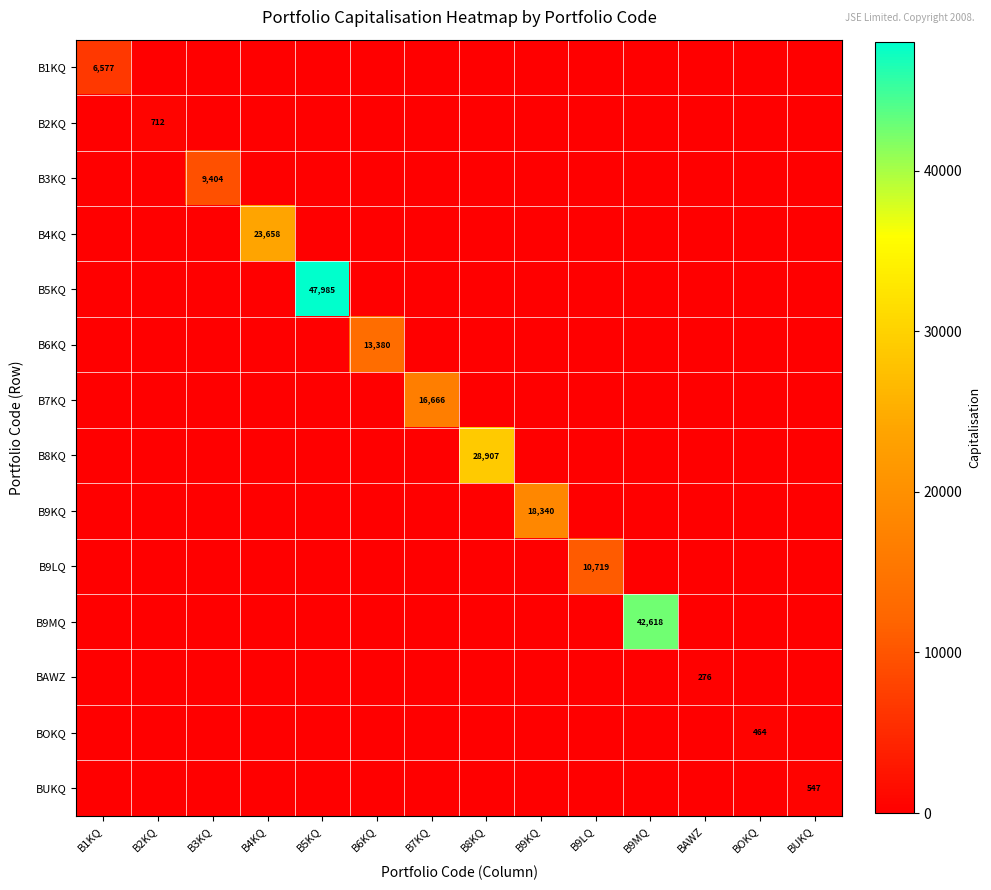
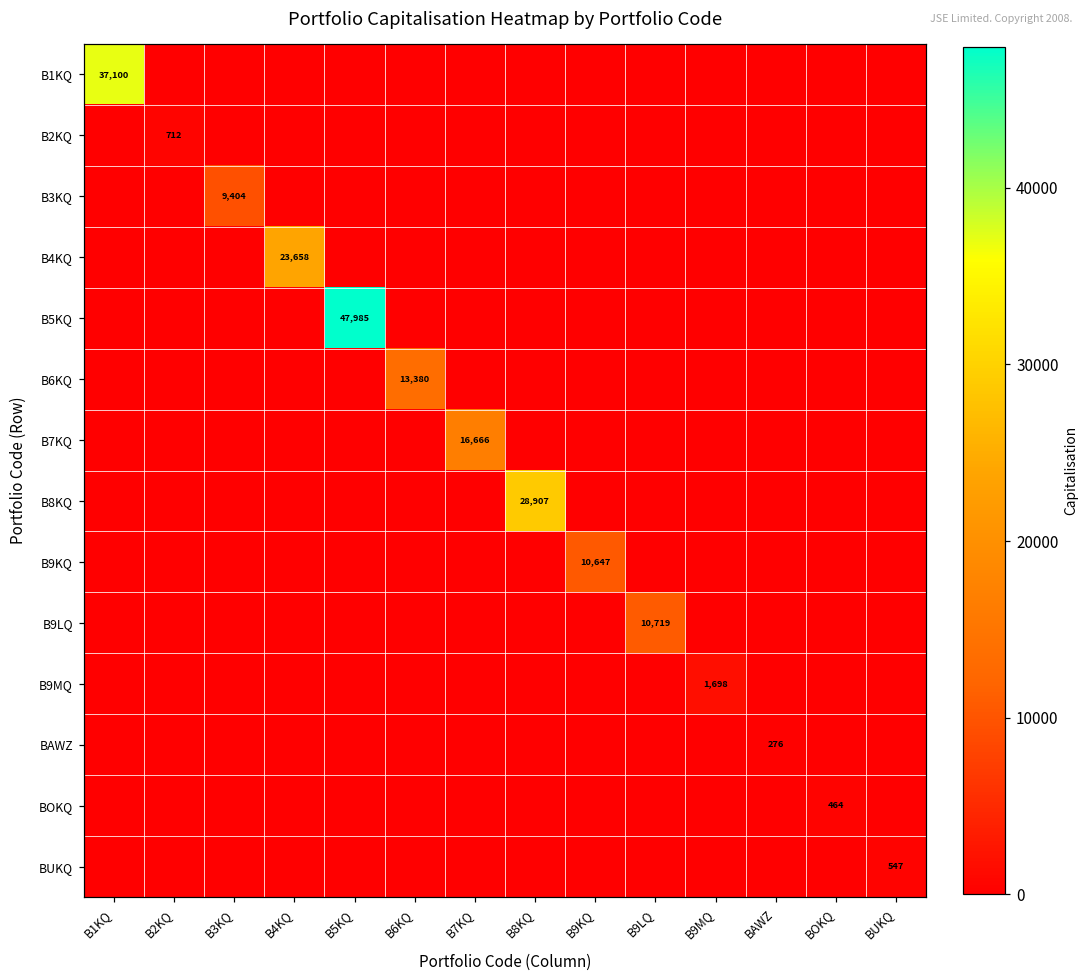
  {
    "B1KQ": {
-     "B1KQ": "6,577"
+     "B1KQ": "37,100"
    },
    "B2KQ": {
      "B2KQ": "712"
    },
    "B3KQ": {
      "B3KQ": "9,404"
    },
    "B4KQ": {
      "B4KQ": "23,658"
    },
    "B5KQ": {
      "B5KQ": "47,985"
    },
    "B6KQ": {
      "B6KQ": "13,380"
    },
    "B7KQ": {
      "B7KQ": "16,666"
    },
    "B8KQ": {
      "B8KQ": "28,907"
    },
    "B9KQ": {
-     "B9KQ": "18,340"
+     "B9KQ": "10,647"
    },
    "B9LQ": {
      "B9LQ": "10,719"
    },
    "B9MQ": {
-     "B9MQ": "42,618"
+     "B9MQ": "1,698"
    },
    "BAWZ": {
      "BAWZ": "276"
    },
    "BOKQ": {
      "BOKQ": "464"
    },
    "BUKQ": {
      "BUKQ": "547"
    }
  }
